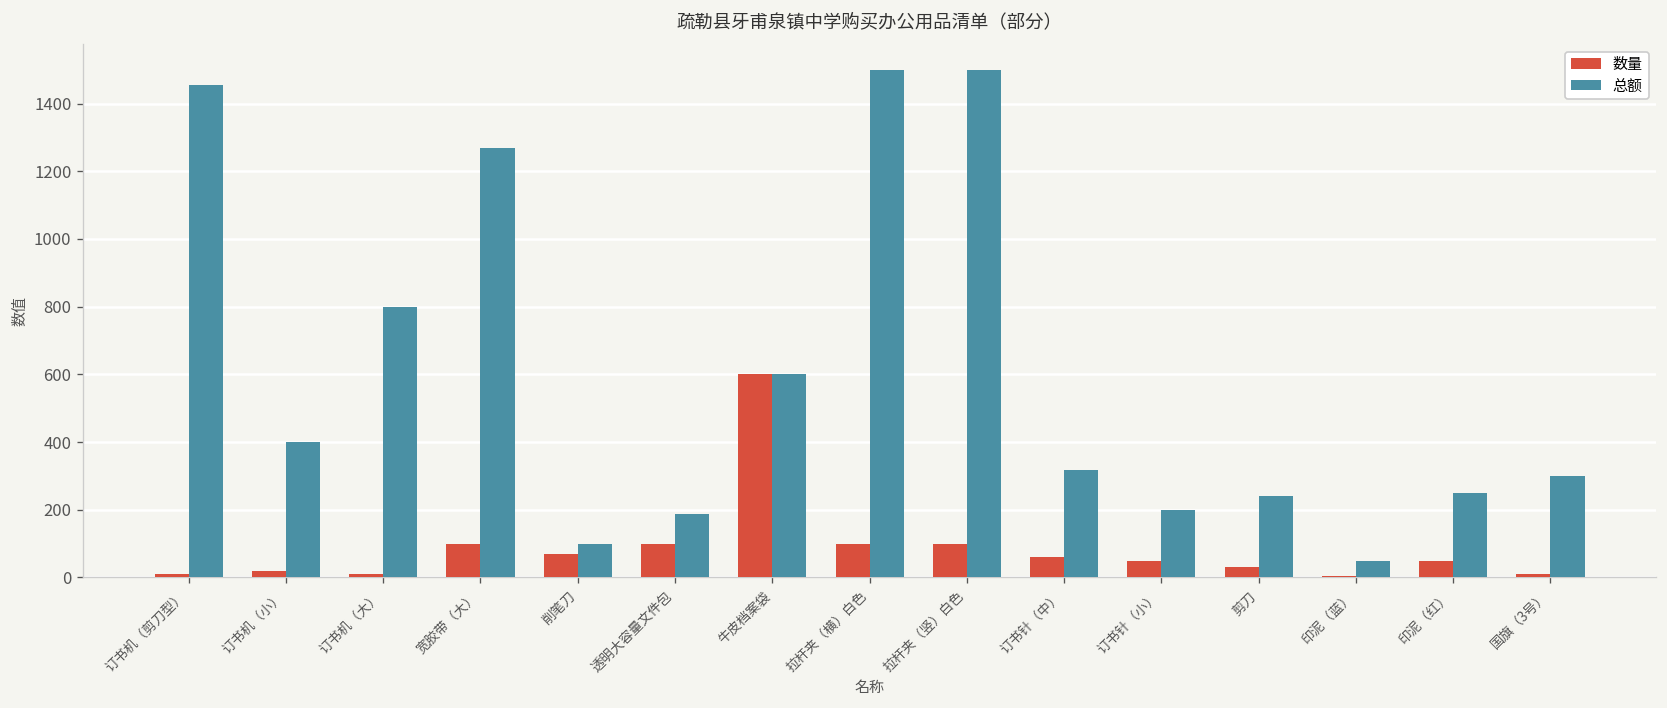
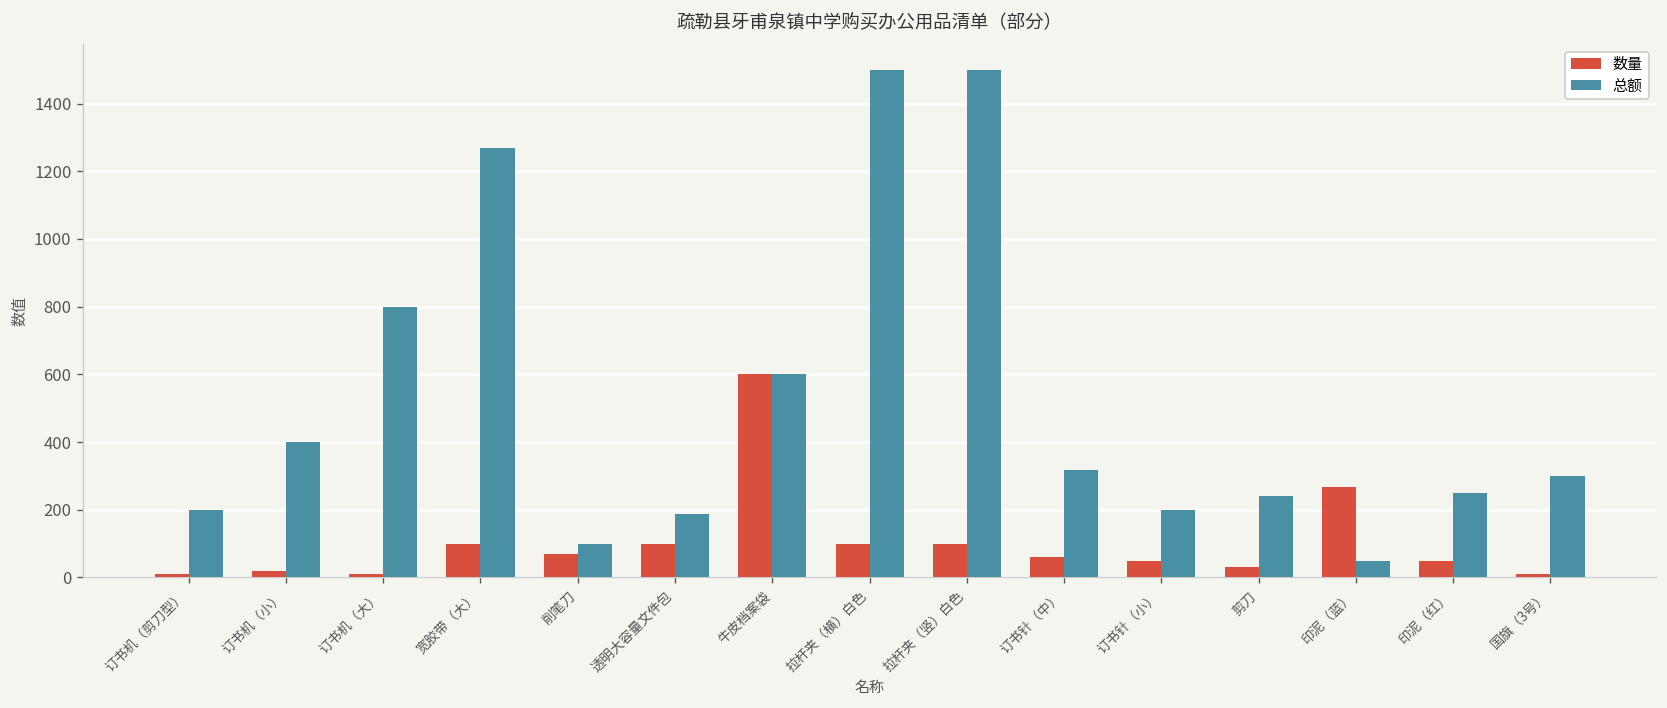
  {
    "数量": {
      "订书机（剪刀型）": 10,
      "订书机（小）": 20,
      "订书机（大）": 10,
      "宽胶带（大）": 100,
      "削笔刀": 70,
      "透明大容量文件包": 100,
      "牛皮档案袋": 600,
      "拉杆夹（横）白色": 100,
      "拉杆夹（竖）白色": 100,
      "订书针（中）": 60,
      "订书针（小）": 50,
      "剪刀": 30,
-     "印泥（蓝）": 10,
+     "印泥（蓝）": 270,
      "印泥（红）": 50,
      "国旗（3号）": 10
    },
    "总额": {
-     "订书机（剪刀型）": 1460,
+     "订书机（剪刀型）": 200,
      "订书机（小）": 400,
      "订书机（大）": 800,
      "宽胶带（大）": 1270,
      "削笔刀": 100,
      "透明大容量文件包": 190,
      "牛皮档案袋": 600,
      "拉杆夹（横）白色": 1500,
      "拉杆夹（竖）白色": 1500,
      "订书针（中）": 320,
      "订书针（小）": 200,
      "剪刀": 240,
      "印泥（蓝）": 50,
      "印泥（红）": 250,
      "国旗（3号）": 300
    }
  }
